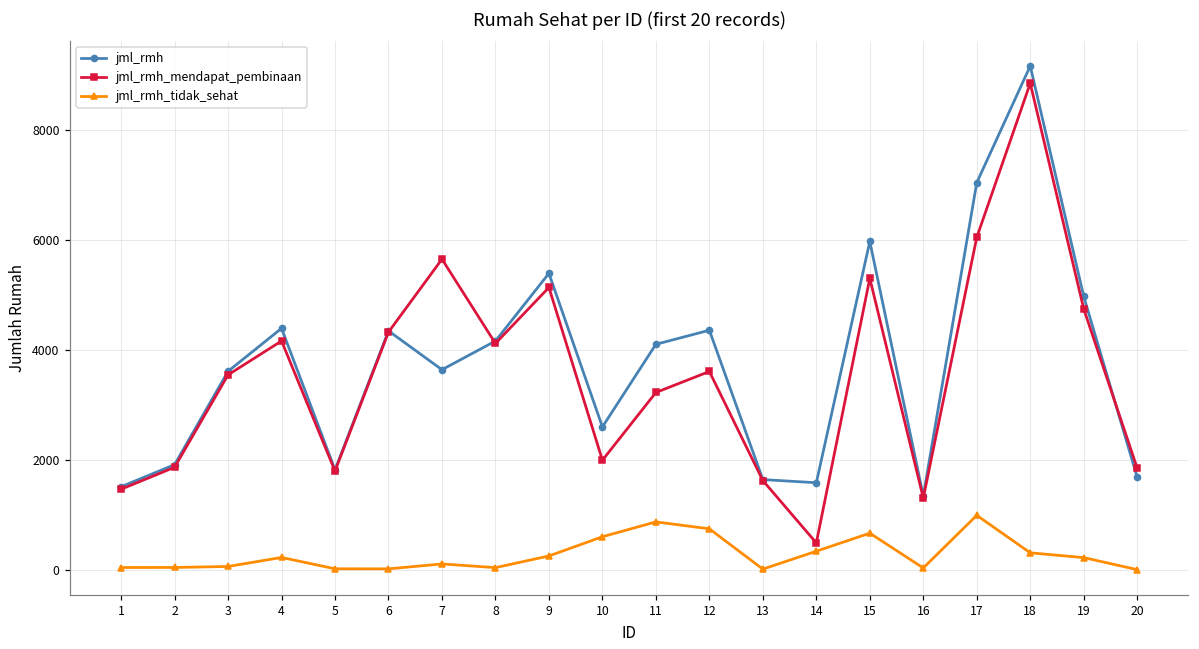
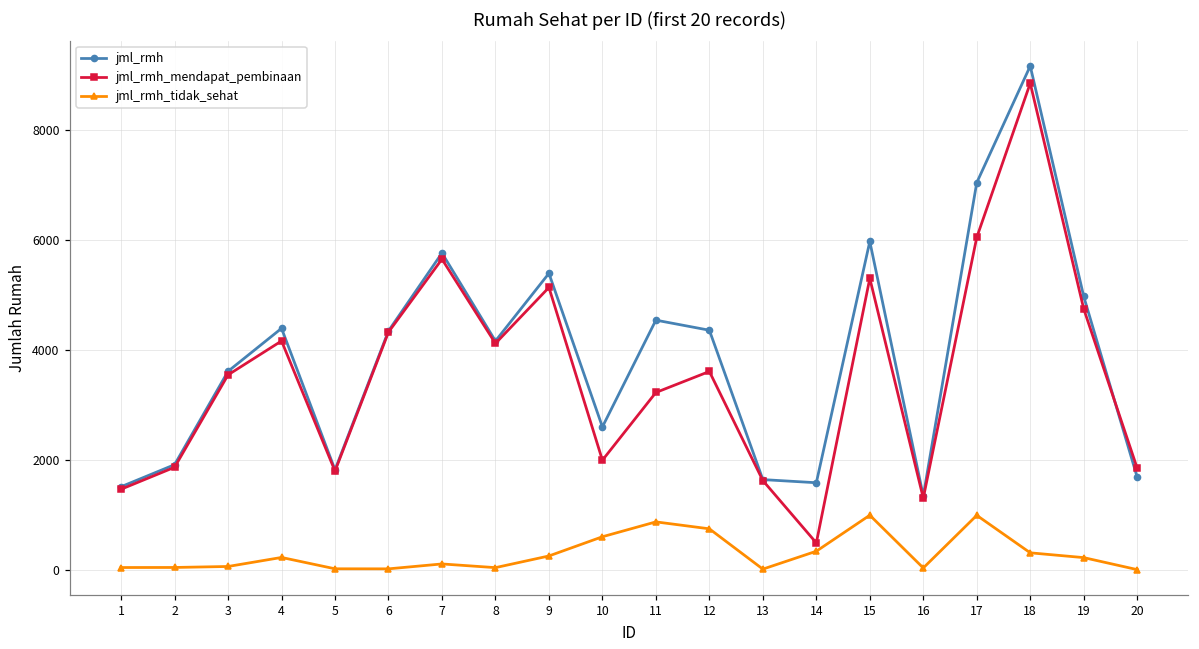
  {
    "jml_rmh": {
      "3": 3600,
      "4": 4400,
-     "7": 3600,
+     "7": 5800,
      "9": 5400,
      "10": 2600,
-     "11": 4100,
+     "11": 4500,
      "12": 4400,
      "14": 1600,
      "15": 6000,
      "17": 7000,
      "18": 9200,
      "19": 5000,
      "20": 1700
    },
    "jml_rmh_mendapat_pembinaan": {
      "3": 3500,
      "4": 4200,
      "7": 5600,
      "9": 5100,
      "10": 2000,
      "11": 3200,
      "12": 3600,
      "14": 500,
      "15": 5300,
      "17": 6000,
      "18": 8800,
      "19": 4700,
      "20": 1900
    },
    "jml_rmh_tidak_sehat": {
      "1": 0,
      "2": 0,
      "3": 100,
      "4": 200,
      "5": 0,
      "6": 0,
      "7": 100,
      "8": 0,
      "9": 300,
      "10": 600,
      "11": 900,
      "12": 700,
      "13": 0,
      "14": 300,
-     "15": 700,
+     "15": 1000,
      "16": 0,
      "17": 1000,
      "18": 300,
      "19": 200,
      "20": 0
    }
  }
